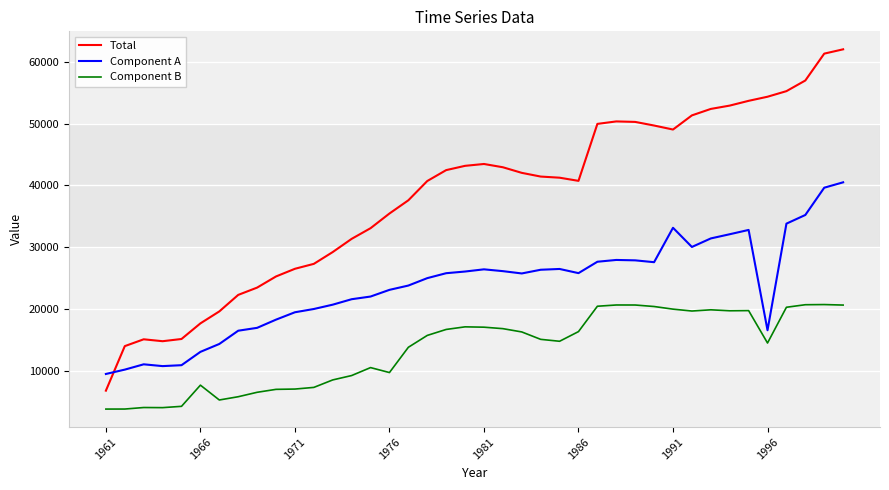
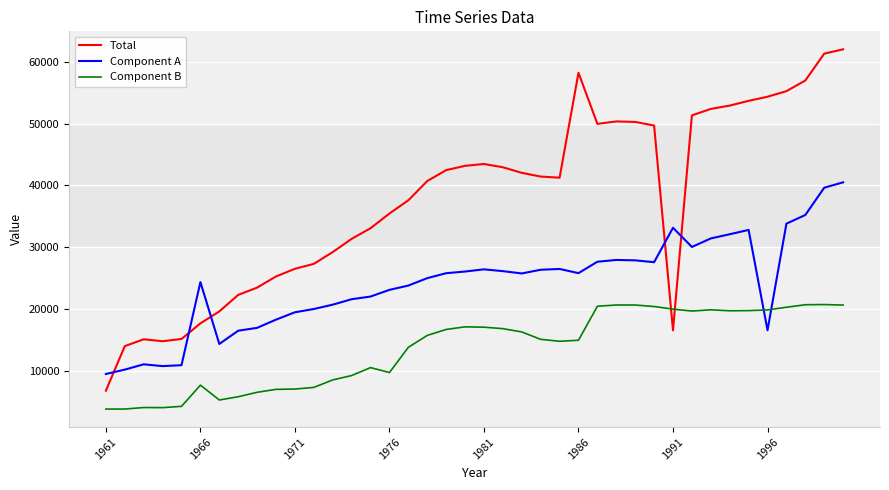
  {
    "Total": {
      "1961": 7000,
      "1966": 18000,
      "1971": 27000,
      "1976": 35000,
      "1981": 43000,
-     "1986": 41000,
-     "1991": 49000,
+     "1986": 58000,
+     "1991": 17000,
      "1996": 54000
    },
    "Component A": {
      "1961": 9000,
-     "1966": 13000,
+     "1966": 24000,
      "1971": 19000,
      "1976": 23000,
      "1981": 26000,
      "1986": 26000,
      "1991": 33000,
      "1996": 17000
    },
    "Component B": {
      "1961": 4000,
      "1966": 8000,
      "1971": 7000,
      "1976": 10000,
      "1981": 17000,
-     "1986": 16000,
+     "1986": 15000,
      "1991": 20000,
-     "1996": 14000
+     "1996": 20000
    }
  }
